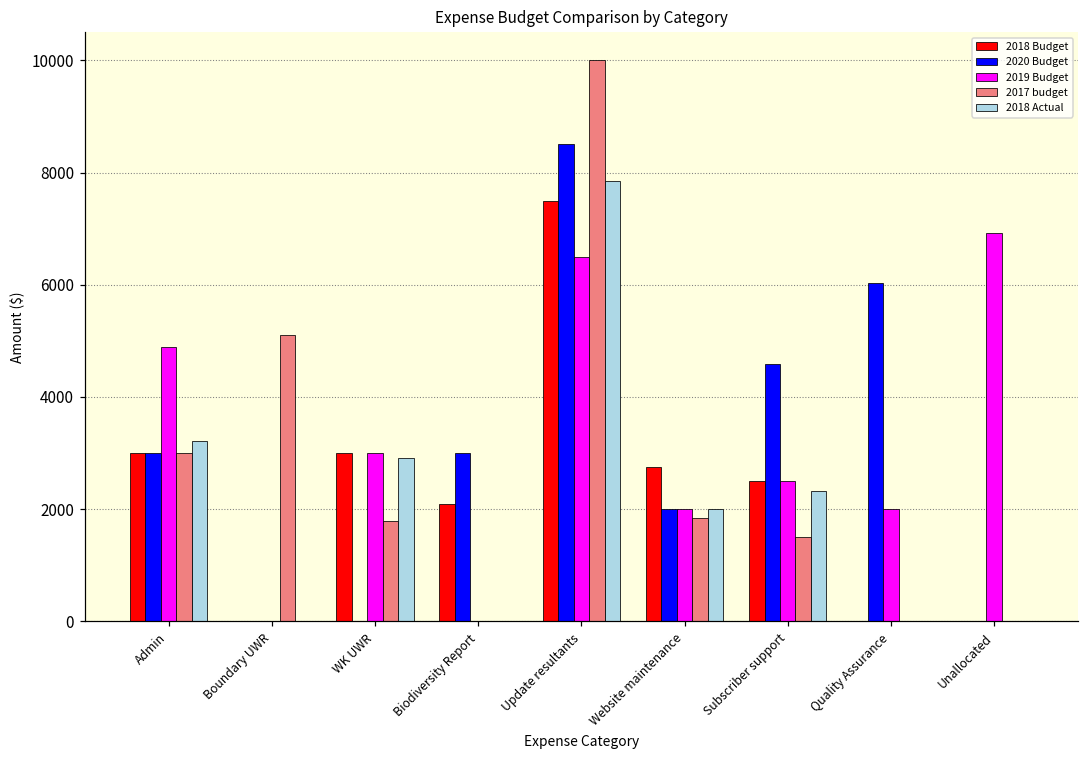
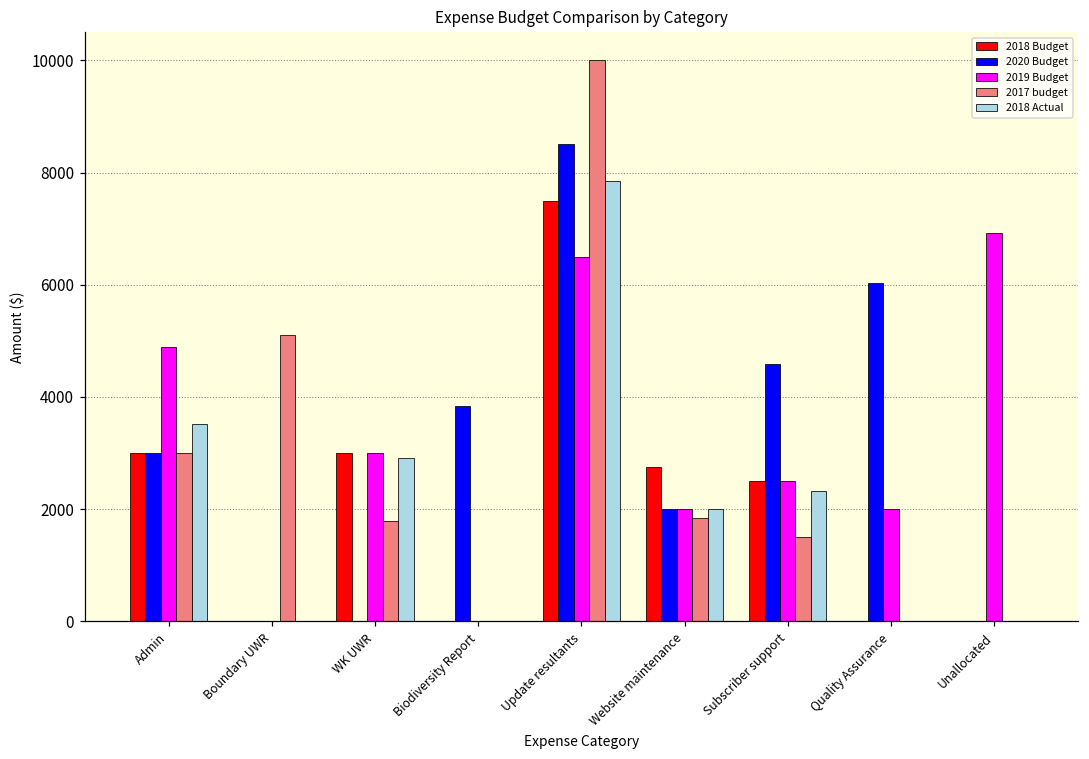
  {
    "2018 Budget": {
      "Admin": 3000,
      "Boundary UWR": 0,
      "WK UWR": 3000,
-     "Biodiversity Report": 2100,
+     "Biodiversity Report": 0,
      "Update resultants": 7500,
      "Website maintenance": 2800,
      "Subscriber support": 2500,
      "Quality Assurance": 0,
      "Unallocated": 0
    },
    "2020 Budget": {
      "Admin": 3000,
      "Boundary UWR": 0,
      "WK UWR": 0,
-     "Biodiversity Report": 3000,
+     "Biodiversity Report": 3800,
      "Update resultants": 8500,
      "Website maintenance": 2000,
      "Subscriber support": 4600,
      "Quality Assurance": 6000,
      "Unallocated": 0
    },
    "2019 Budget": {
      "Admin": 4900,
      "Boundary UWR": 0,
      "WK UWR": 3000,
      "Biodiversity Report": 0,
      "Update resultants": 6500,
      "Website maintenance": 2000,
      "Subscriber support": 2500,
      "Quality Assurance": 2000,
      "Unallocated": 6900
    },
    "2017 budget": {
      "Admin": 3000,
      "Boundary UWR": 5100,
      "WK UWR": 1800,
      "Biodiversity Report": 0,
      "Update resultants": 10000,
      "Website maintenance": 1900,
      "Subscriber support": 1500,
      "Quality Assurance": 0,
      "Unallocated": 0
    },
    "2018 Actual": {
-     "Admin": 3200,
+     "Admin": 3500,
      "Boundary UWR": 0,
      "WK UWR": 2900,
      "Biodiversity Report": 0,
      "Update resultants": 7900,
      "Website maintenance": 2000,
      "Subscriber support": 2300,
      "Quality Assurance": 0,
      "Unallocated": 0
    }
  }
